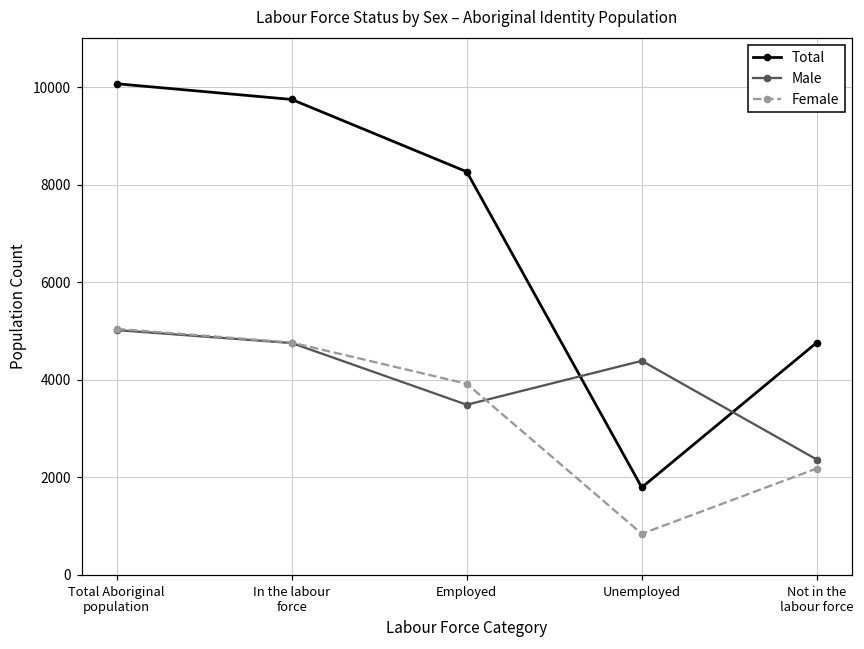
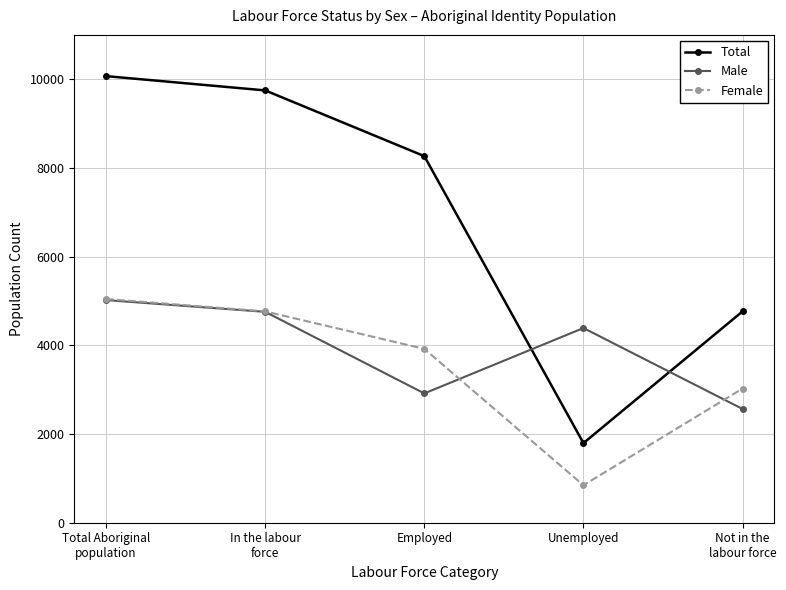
  {
    "Total": {
      "Total Aboriginal population": 10100,
      "In the labour force": 9700,
      "Employed": 8300,
      "Unemployed": 1800,
      "Not in the labour force": 4800
    },
    "Male": {
-     "Employed": 3500,
+     "Employed": 2900,
      "Unemployed": 4400,
-     "Not in the labour force": 2400
+     "Not in the labour force": 2600
    },
    "Female": {
      "Employed": 3900,
      "Unemployed": 800,
-     "Not in the labour force": 2200
+     "Not in the labour force": 3000
    }
  }
